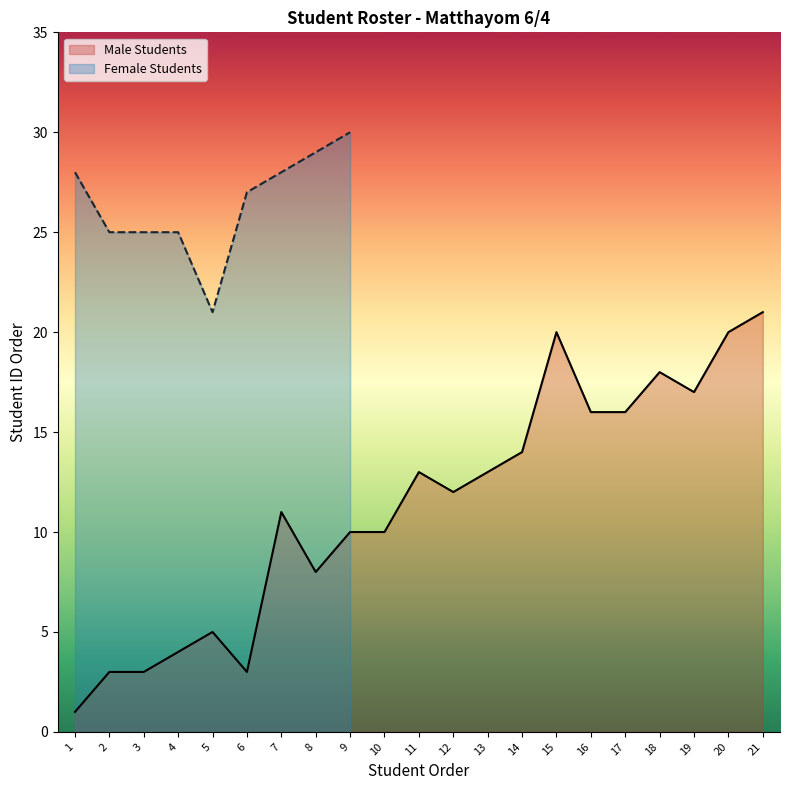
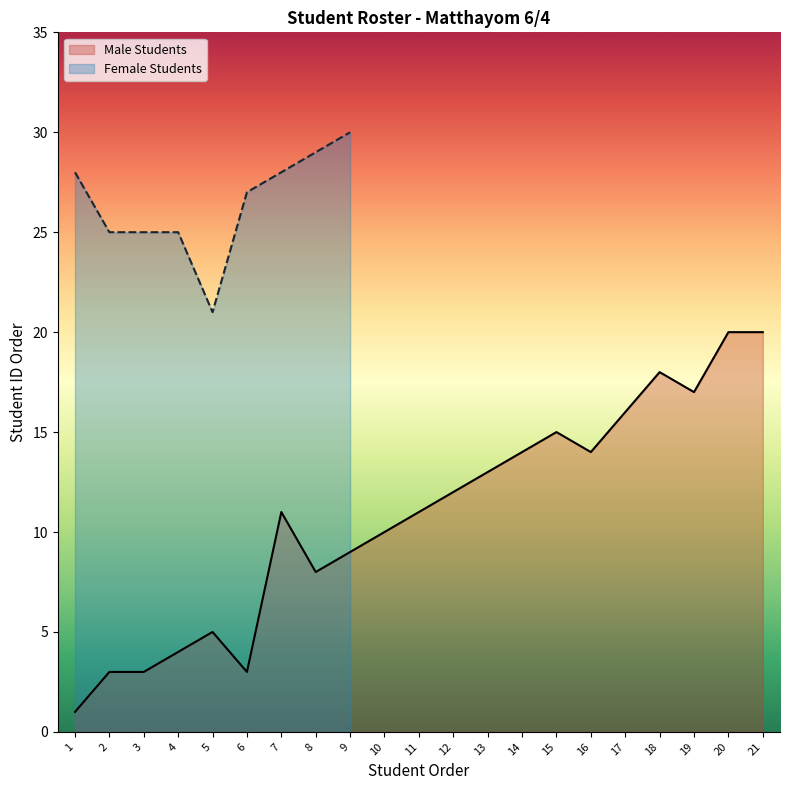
  {
    "Male Students": {
      "1": 1,
      "2": 3,
      "3": 3,
      "4": 4,
      "5": 5,
      "6": 3,
      "7": 11,
      "8": 8,
-     "9": 10,
+     "9": 9,
      "10": 10,
-     "11": 13,
+     "11": 11,
      "12": 12,
      "13": 13,
      "14": 14,
-     "15": 20,
-     "16": 16,
+     "15": 15,
+     "16": 14,
      "17": 16,
      "18": 18,
      "19": 17,
      "20": 20,
-     "21": 21
+     "21": 20
    },
    "Female Students": {
      "1": 28,
      "2": 25,
      "3": 25,
      "4": 25,
      "5": 21,
      "6": 27,
      "7": 28,
      "8": 29,
      "9": 30
    }
  }
